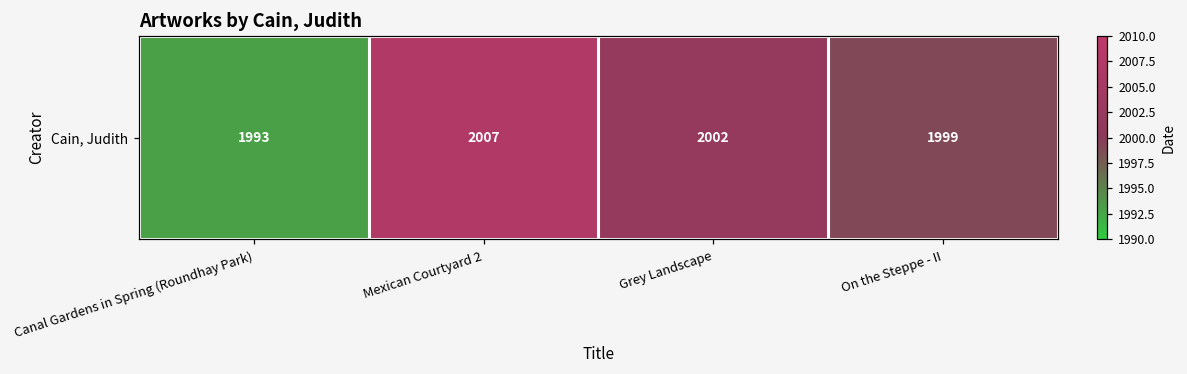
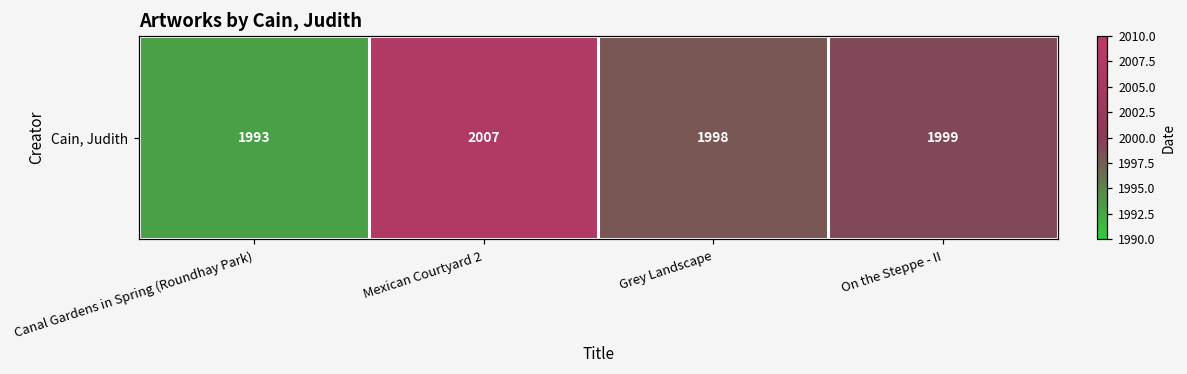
  {
    "Cain, Judith": {
      "Canal Gardens in Spring (Roundhay Park)": 1993,
      "Mexican Courtyard 2": 2007,
-     "Grey Landscape": 2002,
+     "Grey Landscape": 1998,
      "On the Steppe - II": 1999
    }
  }
